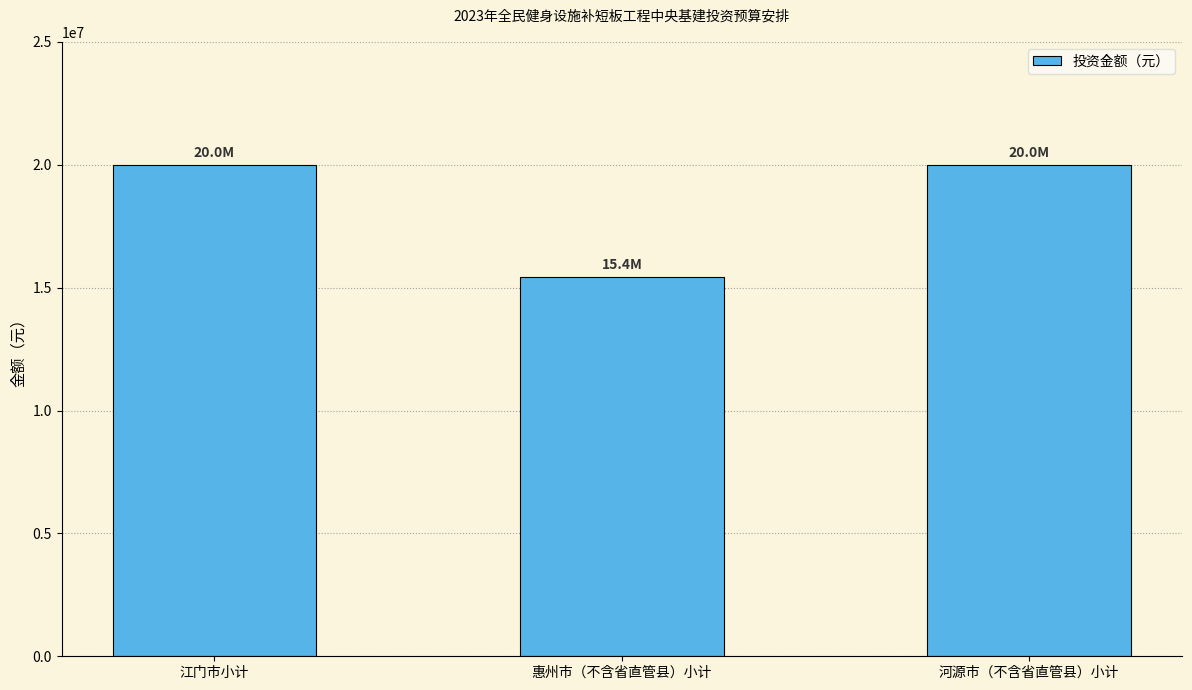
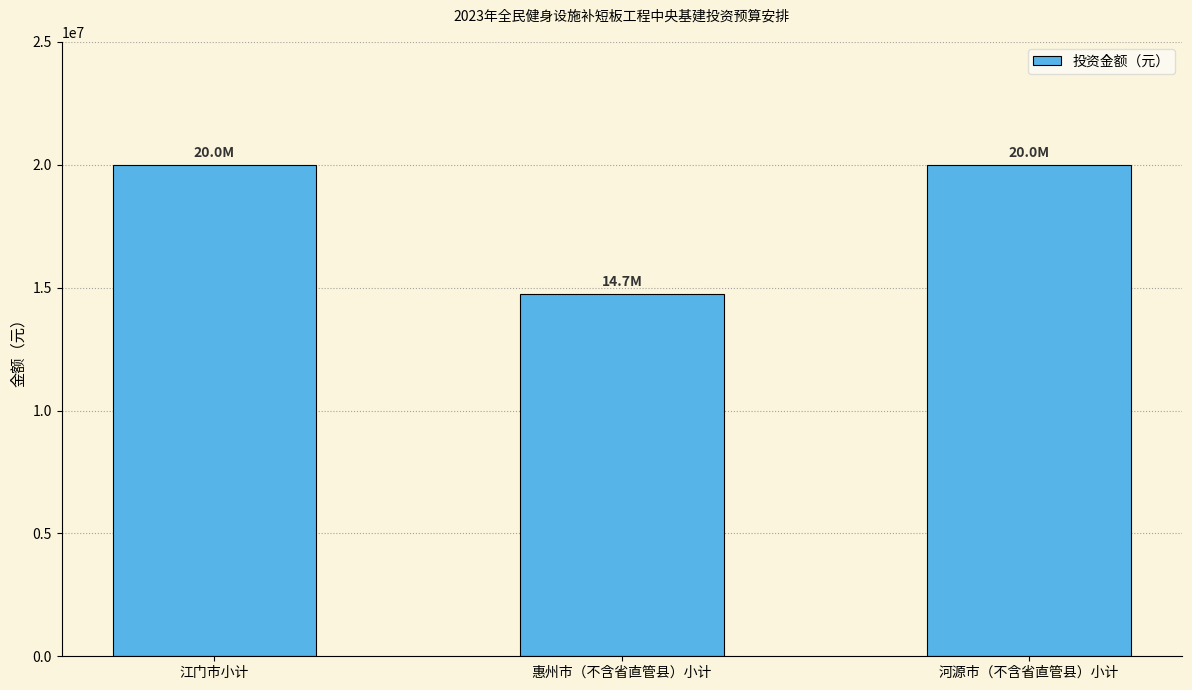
  {
    "江门市小计": "20.0M",
-   "惠州市（不含省直管县）小计": "15.4M",
+   "惠州市（不含省直管县）小计": "14.7M",
    "河源市（不含省直管县）小计": "20.0M"
  }
